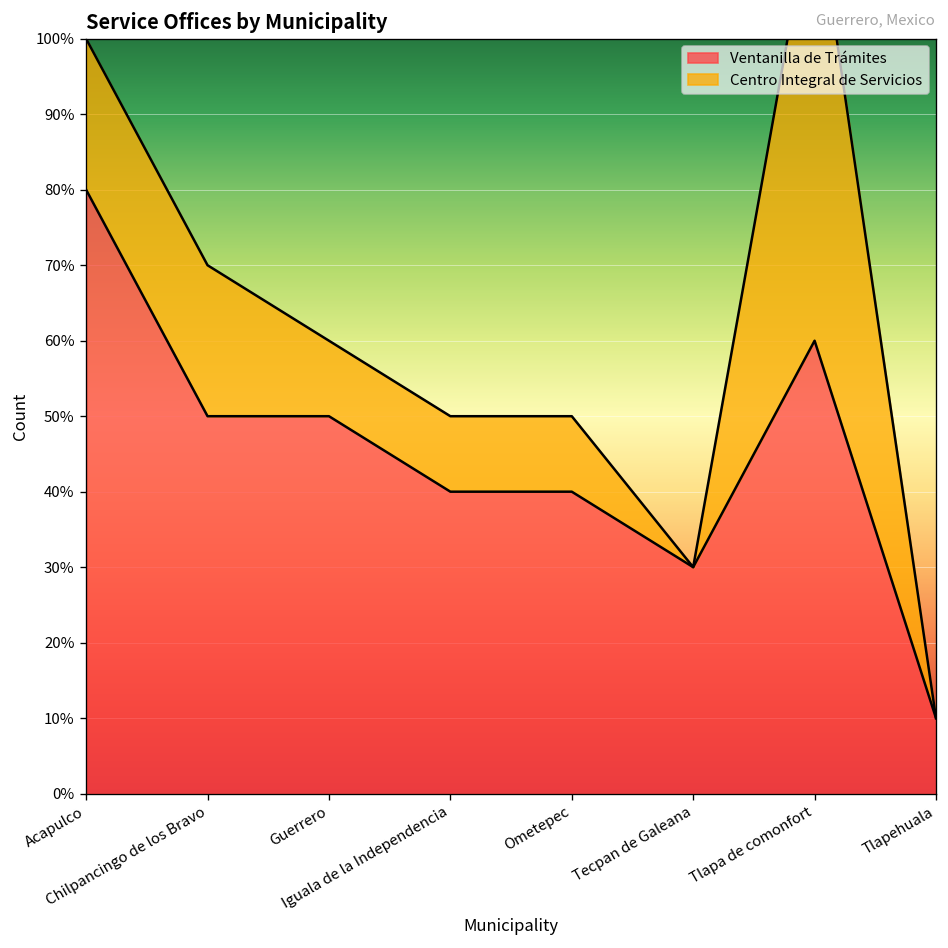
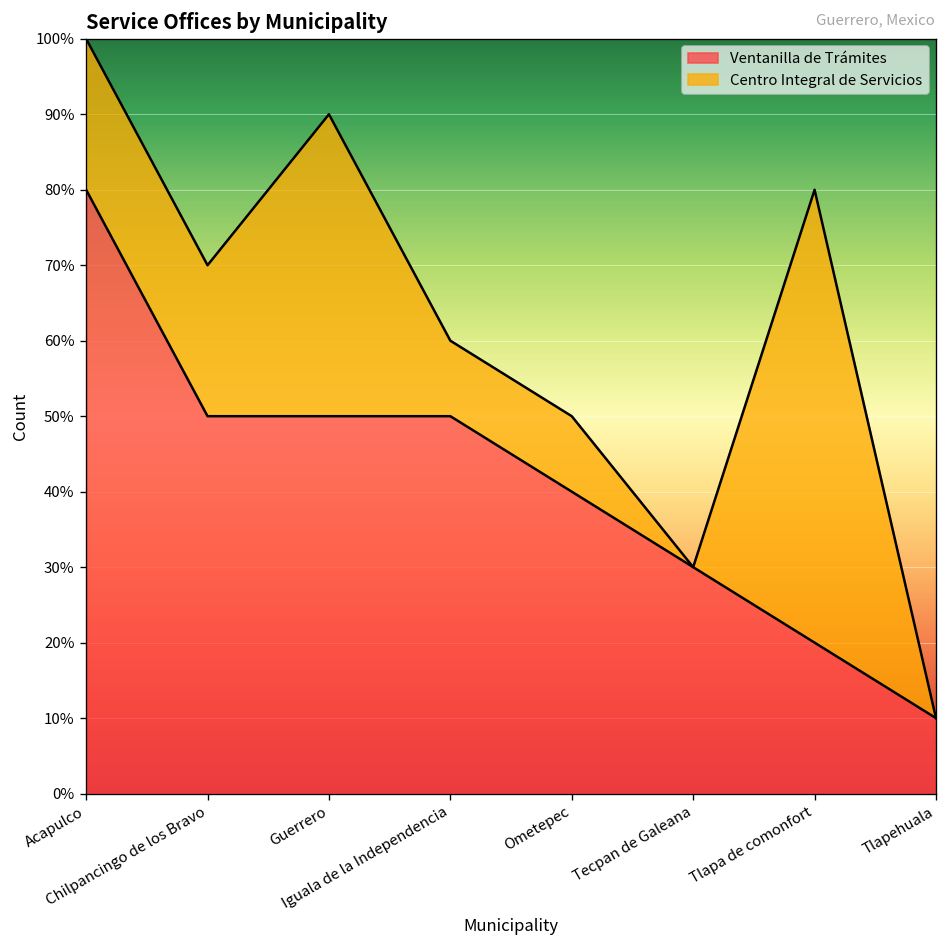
  {
    "Ventanilla de Trámites": {
      "Acapulco": "80%",
      "Chilpancingo de los Bravo": "50%",
      "Guerrero": "50%",
-     "Iguala de la Independencia": "40%",
+     "Iguala de la Independencia": "50%",
      "Ometepec": "40%",
-     "Tlapa de comonfort": "60%"
+     "Tlapa de comonfort": "20%"
    },
    "Centro Integral de Servicios": {
      "Acapulco": "20%",
      "Chilpancingo de los Bravo": "20%",
-     "Guerrero": "10%",
+     "Guerrero": "40%",
      "Iguala de la Independencia": "10%",
      "Ometepec": "10%"
    }
  }
